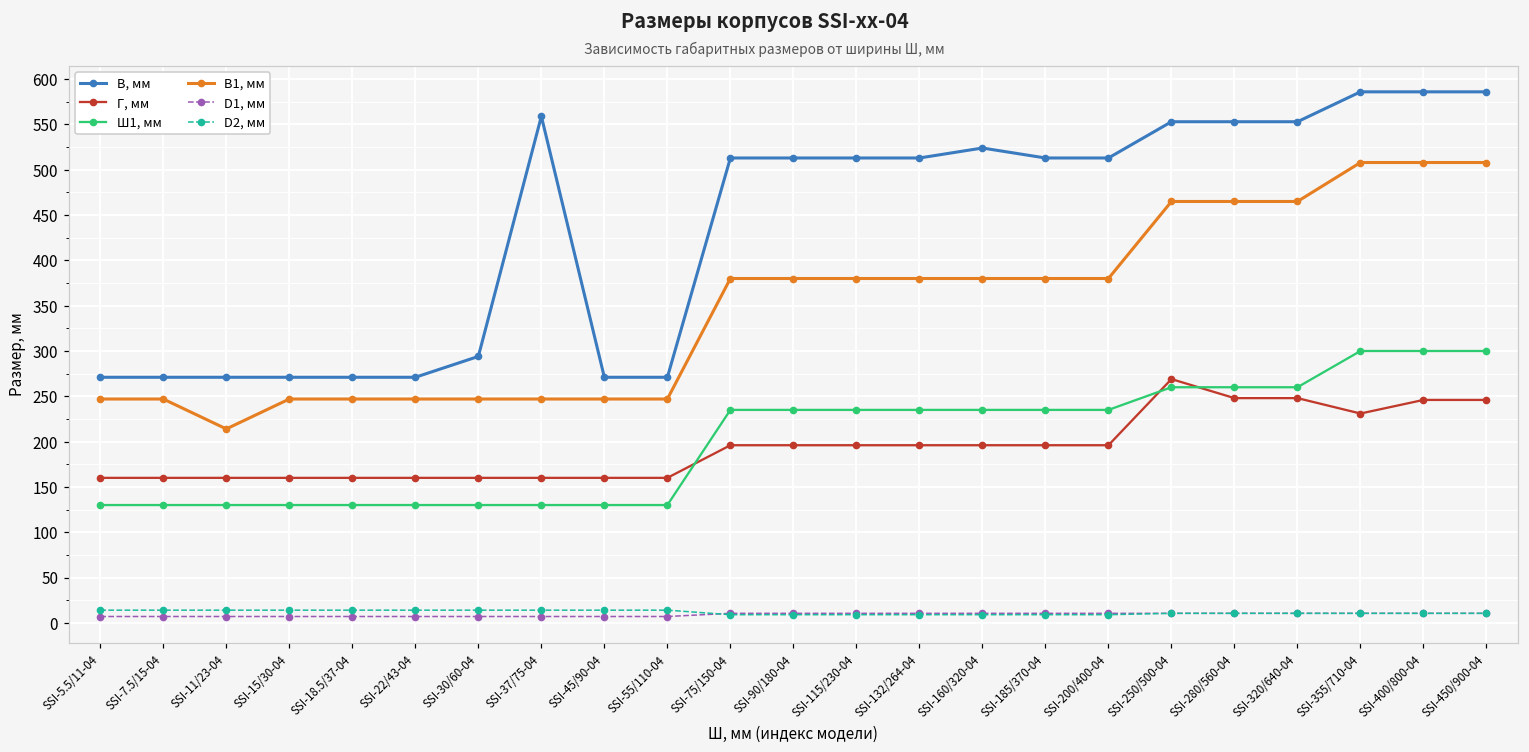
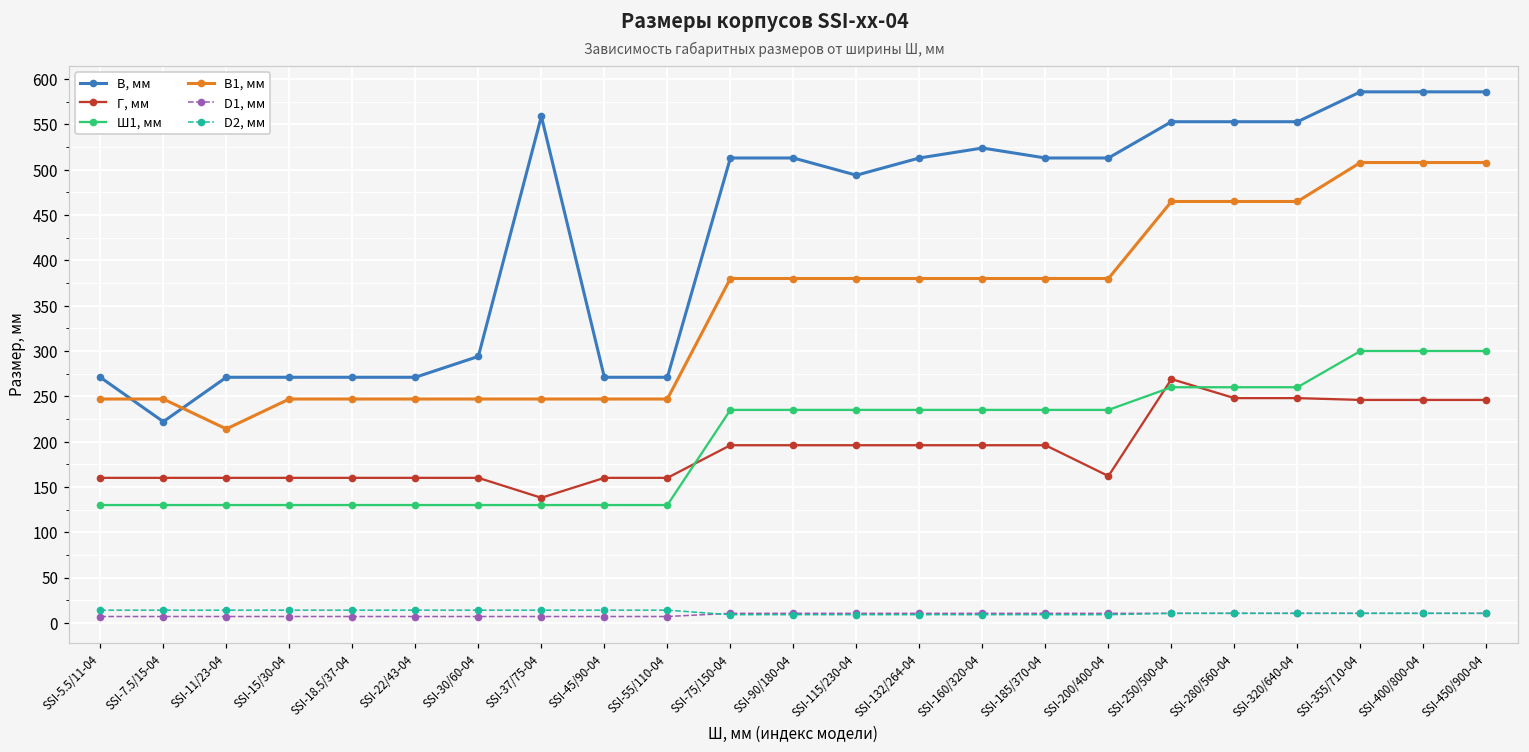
  {
    "В, мм": {
      "SSI-5.5/11-04": 270,
-     "SSI-7.5/15-04": 270,
+     "SSI-7.5/15-04": 220,
      "SSI-11/23-04": 270,
      "SSI-15/30-04": 270,
      "SSI-18.5/37-04": 270,
      "SSI-22/43-04": 270,
      "SSI-30/60-04": 290,
      "SSI-37/75-04": 560,
      "SSI-45/90-04": 270,
      "SSI-55/110-04": 270,
      "SSI-75/150-04": 510,
      "SSI-90/180-04": 510,
-     "SSI-115/230-04": 510,
+     "SSI-115/230-04": 490,
      "SSI-132/264-04": 510,
      "SSI-160/320-04": 520,
      "SSI-185/370-04": 510,
      "SSI-200/400-04": 510,
      "SSI-250/500-04": 550,
      "SSI-280/560-04": 550,
      "SSI-320/640-04": 550,
      "SSI-355/710-04": 590,
      "SSI-400/800-04": 590,
      "SSI-450/900-04": 590
    },
    "Г, мм": {
      "SSI-5.5/11-04": 160,
      "SSI-7.5/15-04": 160,
      "SSI-11/23-04": 160,
      "SSI-15/30-04": 160,
      "SSI-18.5/37-04": 160,
      "SSI-22/43-04": 160,
      "SSI-30/60-04": 160,
-     "SSI-37/75-04": 160,
+     "SSI-37/75-04": 140,
      "SSI-45/90-04": 160,
      "SSI-55/110-04": 160,
      "SSI-75/150-04": 200,
      "SSI-90/180-04": 200,
      "SSI-115/230-04": 200,
      "SSI-132/264-04": 200,
      "SSI-160/320-04": 200,
      "SSI-185/370-04": 200,
-     "SSI-200/400-04": 200,
+     "SSI-200/400-04": 160,
      "SSI-250/500-04": 270,
      "SSI-280/560-04": 250,
      "SSI-320/640-04": 250,
-     "SSI-355/710-04": 230,
+     "SSI-355/710-04": 250,
      "SSI-400/800-04": 250,
      "SSI-450/900-04": 250
    },
    "В1, мм": {
      "SSI-5.5/11-04": 250,
      "SSI-7.5/15-04": 250,
      "SSI-11/23-04": 210,
      "SSI-15/30-04": 250,
      "SSI-18.5/37-04": 250,
      "SSI-22/43-04": 250,
      "SSI-30/60-04": 250,
      "SSI-37/75-04": 250,
      "SSI-45/90-04": 250,
      "SSI-55/110-04": 250,
      "SSI-75/150-04": 380,
      "SSI-90/180-04": 380,
      "SSI-115/230-04": 380,
      "SSI-132/264-04": 380,
      "SSI-160/320-04": 380,
      "SSI-185/370-04": 380,
      "SSI-200/400-04": 380,
      "SSI-250/500-04": 470,
      "SSI-280/560-04": 470,
      "SSI-320/640-04": 470,
      "SSI-355/710-04": 510,
      "SSI-400/800-04": 510,
      "SSI-450/900-04": 510
    },
    "D1, мм": {
      "SSI-5.5/11-04": 10,
      "SSI-7.5/15-04": 10,
      "SSI-11/23-04": 10,
      "SSI-15/30-04": 10,
      "SSI-18.5/37-04": 10,
      "SSI-22/43-04": 10,
      "SSI-30/60-04": 10,
      "SSI-37/75-04": 10,
      "SSI-45/90-04": 10,
      "SSI-55/110-04": 10
    }
  }
